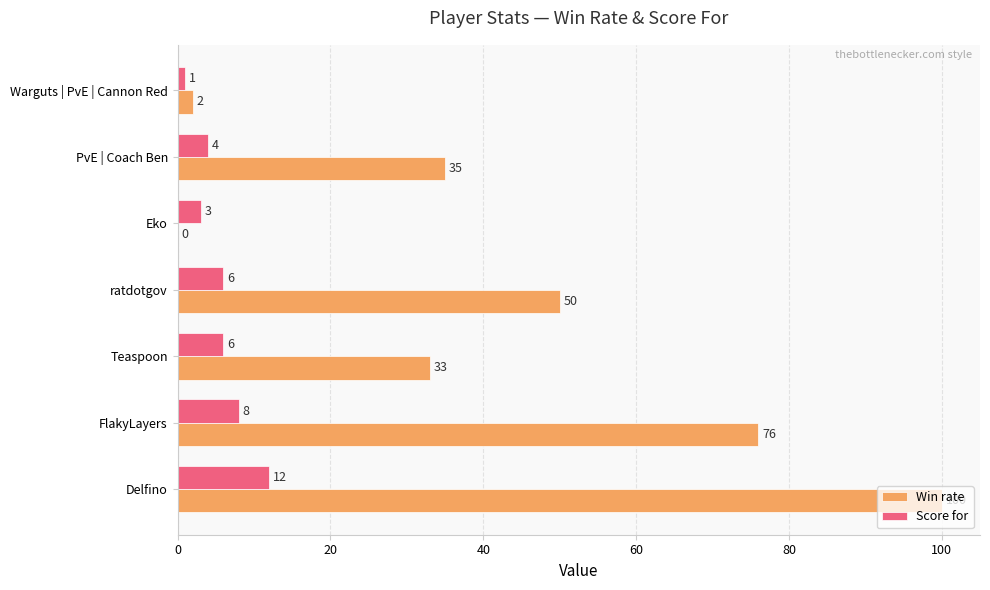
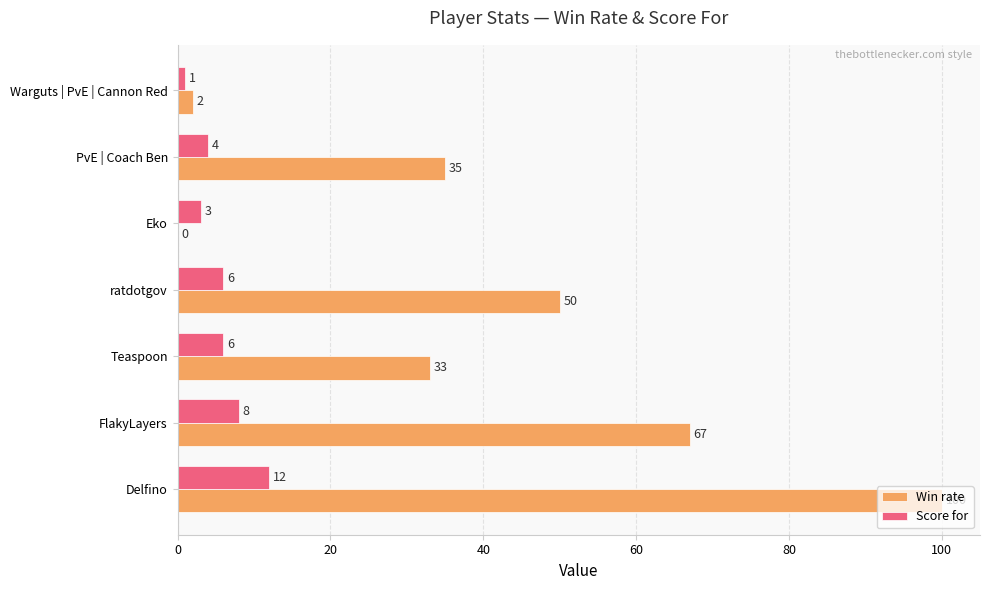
  {
    "Win rate": {
      "Warguts | PvE | Cannon Red": 2,
      "PvE | Coach Ben": 35,
      "Eko": 0,
      "ratdotgov": 50,
      "Teaspoon": 33,
-     "FlakyLayers": 76
+     "FlakyLayers": 67
    },
    "Score for": {
      "Warguts | PvE | Cannon Red": 1,
      "PvE | Coach Ben": 4,
      "Eko": 3,
      "ratdotgov": 6,
      "Teaspoon": 6,
      "FlakyLayers": 8,
      "Delfino": 12
    }
  }
